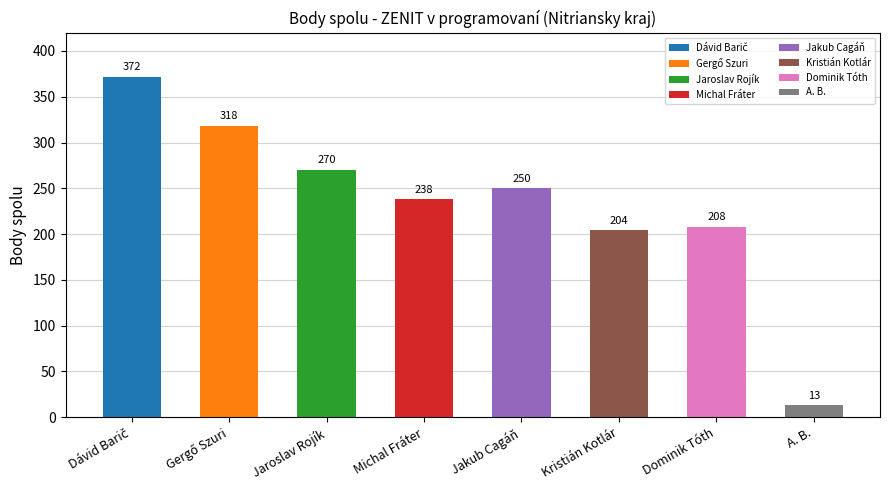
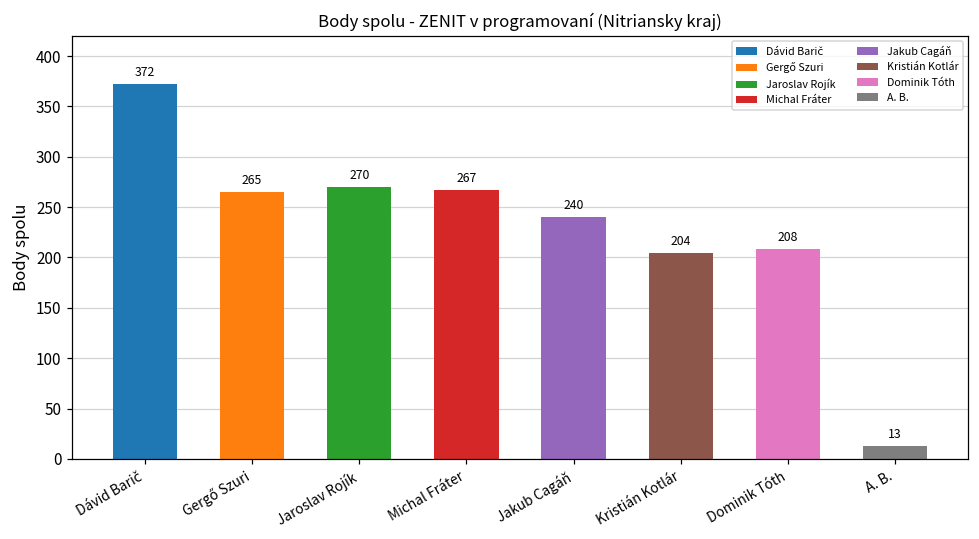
  {
    "Dávid Barič": 372,
-   "Gergő Szuri": 318,
+   "Gergő Szuri": 265,
    "Jaroslav Rojík": 270,
-   "Michal Fráter": 238,
-   "Jakub Cagáň": 250,
+   "Michal Fráter": 267,
+   "Jakub Cagáň": 240,
    "Kristián Kotlár": 204,
    "Dominik Tóth": 208,
    "A. B.": 13
  }
